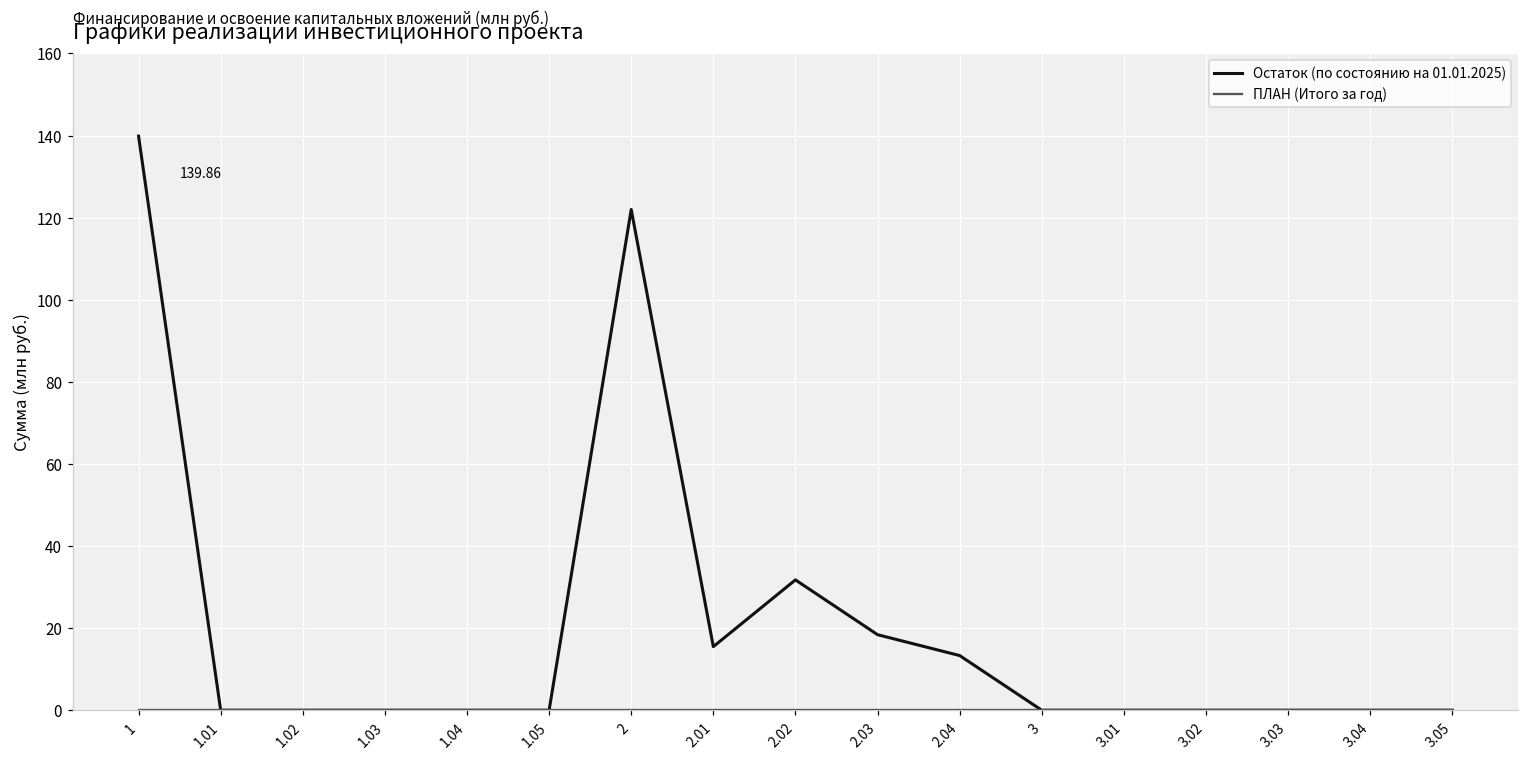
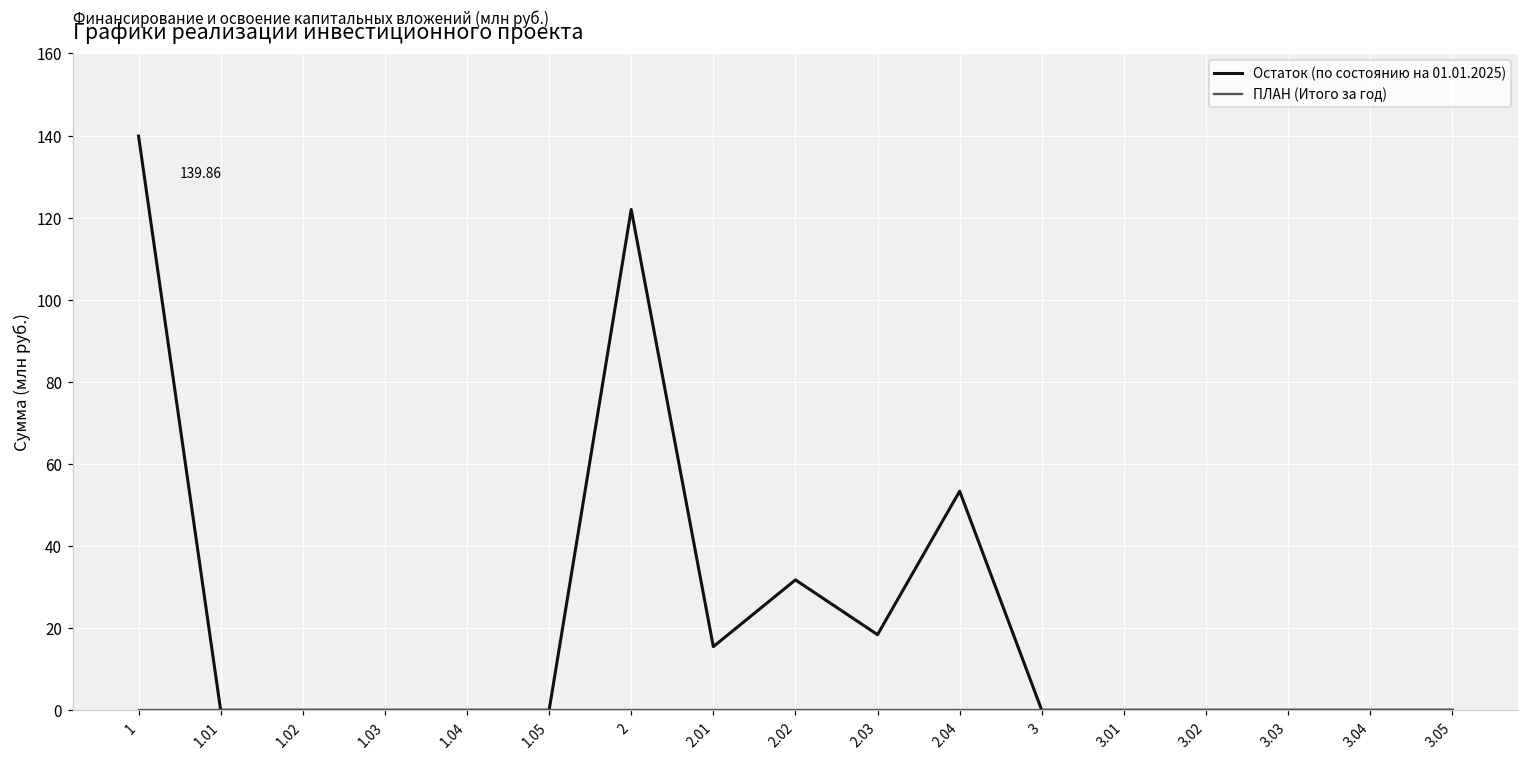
  {
    "Остаток (по состоянию на 01.01.2025)": {
      "1": 140,
      "2": 122,
      "2.01": 15,
      "2.02": 32,
      "2.03": 18,
-     "2.04": 13
+     "2.04": 53
    },
    "ПЛАН (Итого за год)": {
      "1": 0,
      "2": 0,
      "2.01": 0,
      "2.02": 0,
      "2.03": 0,
      "2.04": 0
    }
  }
